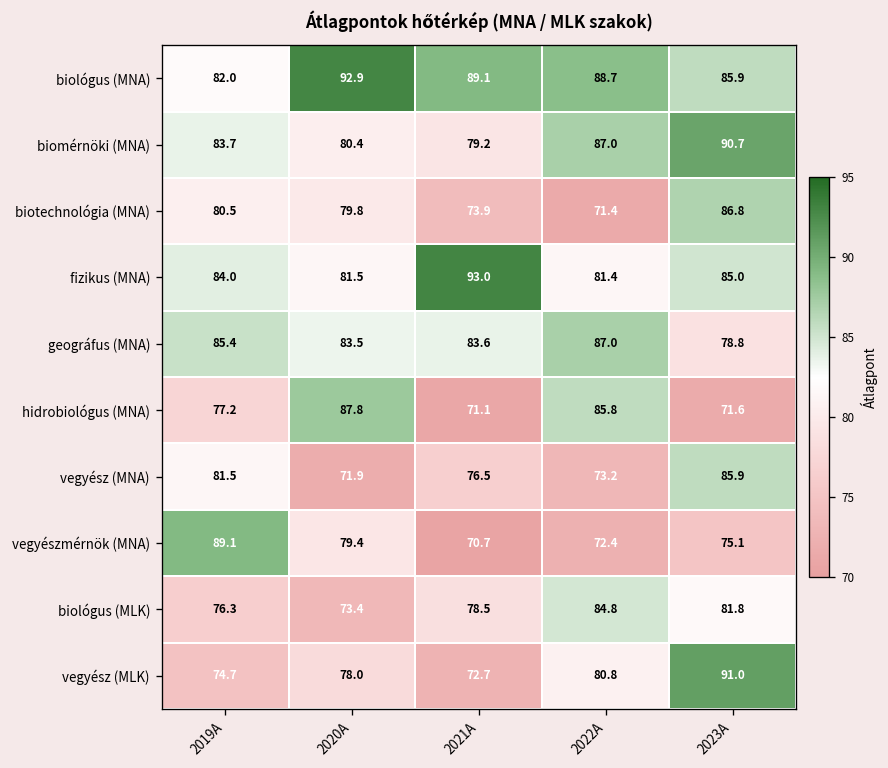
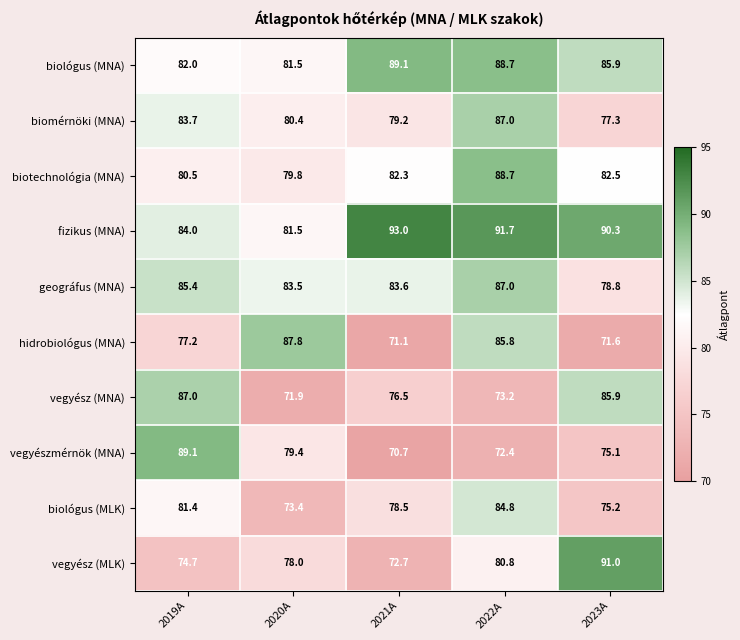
  {
    "biológus (MNA)": {
      "2019A": 82.0,
-     "2020A": 92.9,
+     "2020A": 81.5,
      "2021A": 89.1,
      "2022A": 88.7,
      "2023A": 85.9
    },
    "biomérnöki (MNA)": {
      "2019A": 83.7,
      "2020A": 80.4,
      "2021A": 79.2,
      "2022A": 87.0,
-     "2023A": 90.7
+     "2023A": 77.3
    },
    "biotechnológia (MNA)": {
      "2019A": 80.5,
      "2020A": 79.8,
-     "2021A": 73.9,
-     "2022A": 71.4,
-     "2023A": 86.8
+     "2021A": 82.3,
+     "2022A": 88.7,
+     "2023A": 82.5
    },
    "fizikus (MNA)": {
      "2019A": 84.0,
      "2020A": 81.5,
      "2021A": 93.0,
-     "2022A": 81.4,
-     "2023A": 85.0
+     "2022A": 91.7,
+     "2023A": 90.3
    },
    "geográfus (MNA)": {
      "2019A": 85.4,
      "2020A": 83.5,
      "2021A": 83.6,
      "2022A": 87.0,
      "2023A": 78.8
    },
    "hidrobiológus (MNA)": {
      "2019A": 77.2,
      "2020A": 87.8,
      "2021A": 71.1,
      "2022A": 85.8,
      "2023A": 71.6
    },
    "vegyész (MNA)": {
-     "2019A": 81.5,
+     "2019A": 87.0,
      "2020A": 71.9,
      "2021A": 76.5,
      "2022A": 73.2,
      "2023A": 85.9
    },
    "vegyészmérnök (MNA)": {
      "2019A": 89.1,
      "2020A": 79.4,
      "2021A": 70.7,
      "2022A": 72.4,
      "2023A": 75.1
    },
    "biológus (MLK)": {
-     "2019A": 76.3,
+     "2019A": 81.4,
      "2020A": 73.4,
      "2021A": 78.5,
      "2022A": 84.8,
-     "2023A": 81.8
+     "2023A": 75.2
    },
    "vegyész (MLK)": {
      "2019A": 74.7,
      "2020A": 78.0,
      "2021A": 72.7,
      "2022A": 80.8,
      "2023A": 91.0
    }
  }
